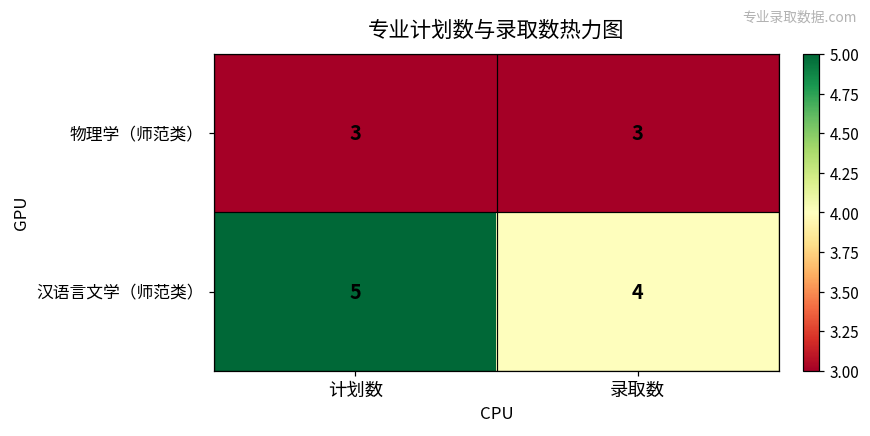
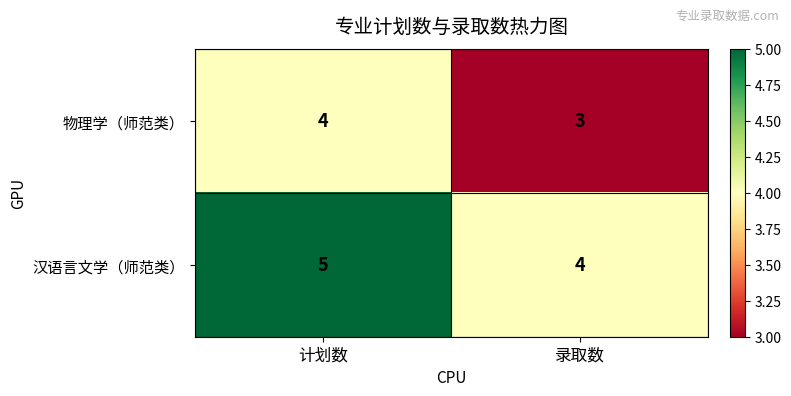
  {
    "物理学（师范类）": {
-     "计划数": 3,
+     "计划数": 4,
      "录取数": 3
    },
    "汉语言文学（师范类）": {
      "计划数": 5,
      "录取数": 4
    }
  }
